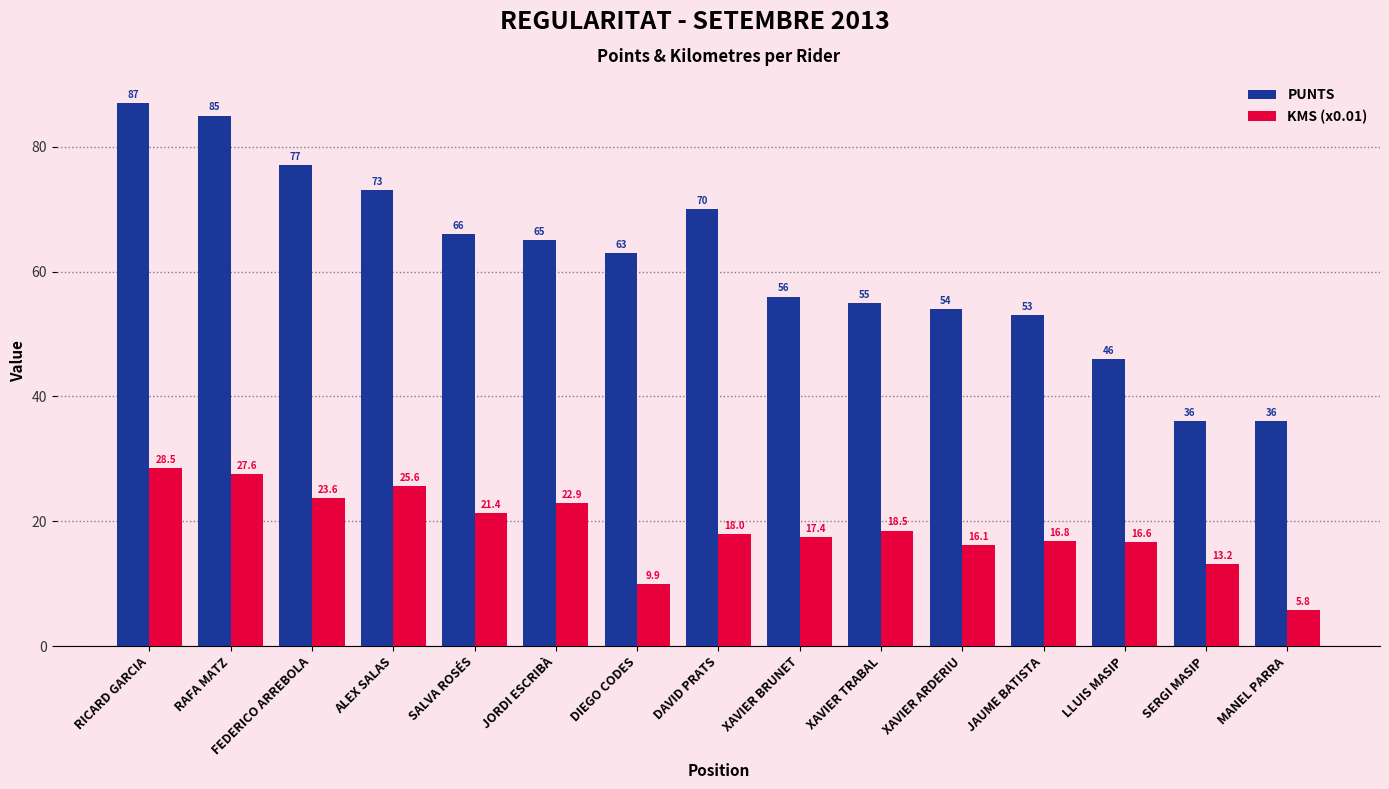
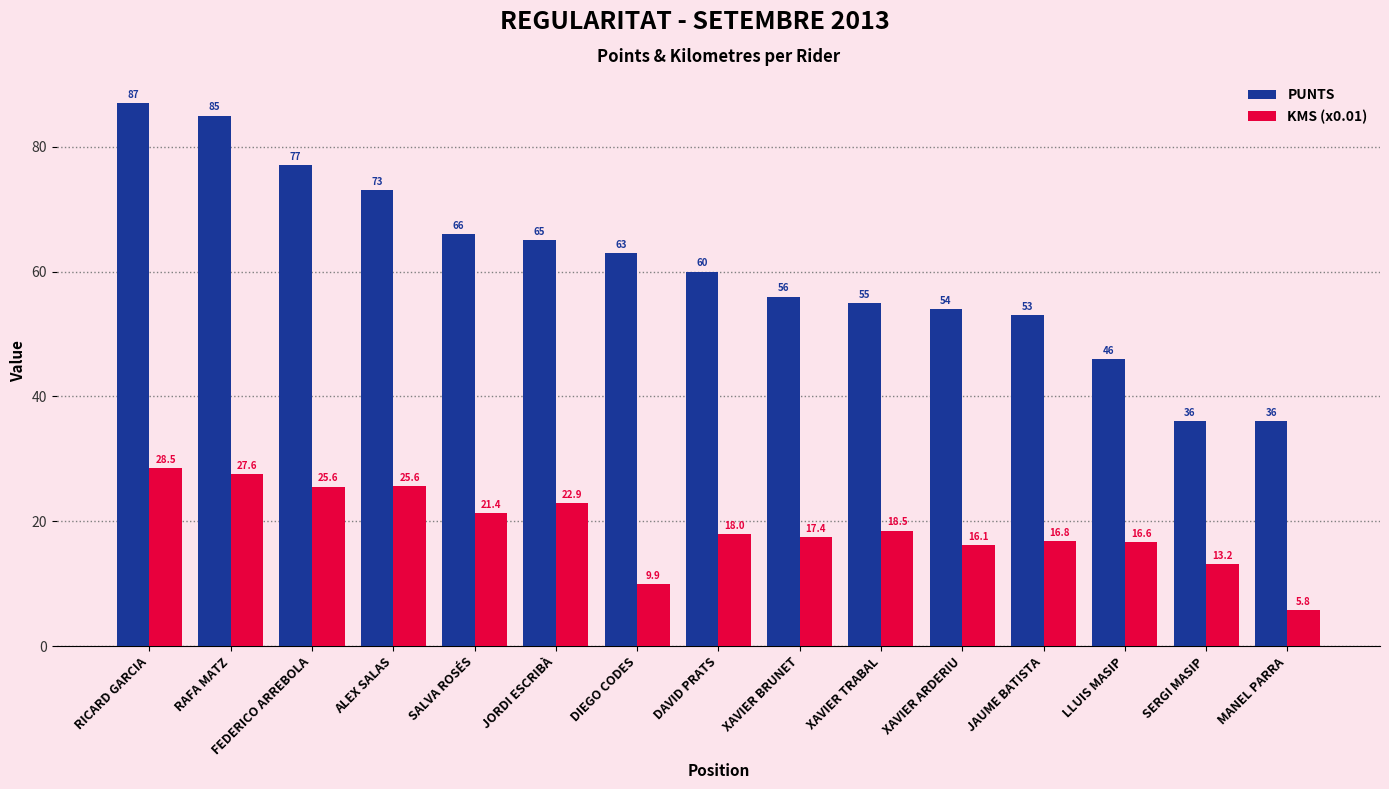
  {
    "PUNTS": {
      "RICARD GARCIA": 87,
      "RAFA MATZ": 85,
      "FEDERICO ARREBOLA": 77,
      "ALEX SALAS": 73,
      "SALVA ROSÉS": 66,
      "JORDI ESCRIBÀ": 65,
      "DIEGO CODES": 63,
-     "DAVID PRATS": 70,
+     "DAVID PRATS": 60,
      "XAVIER BRUNET": 56,
      "XAVIER TRABAL": 55,
      "XAVIER ARDERIU": 54,
      "JAUME BATISTA": 53,
      "LLUIS MASIP": 46,
      "SERGI MASIP": 36,
      "MANEL PARRA": 36
    },
    "KMS (x0.01)": {
      "RICARD GARCIA": 28.5,
      "RAFA MATZ": 27.6,
-     "FEDERICO ARREBOLA": 23.6,
+     "FEDERICO ARREBOLA": 25.6,
      "ALEX SALAS": 25.6,
      "SALVA ROSÉS": 21.4,
      "JORDI ESCRIBÀ": 22.9,
      "DIEGO CODES": 9.9,
      "DAVID PRATS": 18.0,
      "XAVIER BRUNET": 17.4,
      "XAVIER TRABAL": 18.5,
      "XAVIER ARDERIU": 16.1,
      "JAUME BATISTA": 16.8,
      "LLUIS MASIP": 16.6,
      "SERGI MASIP": 13.2,
      "MANEL PARRA": 5.8
    }
  }
